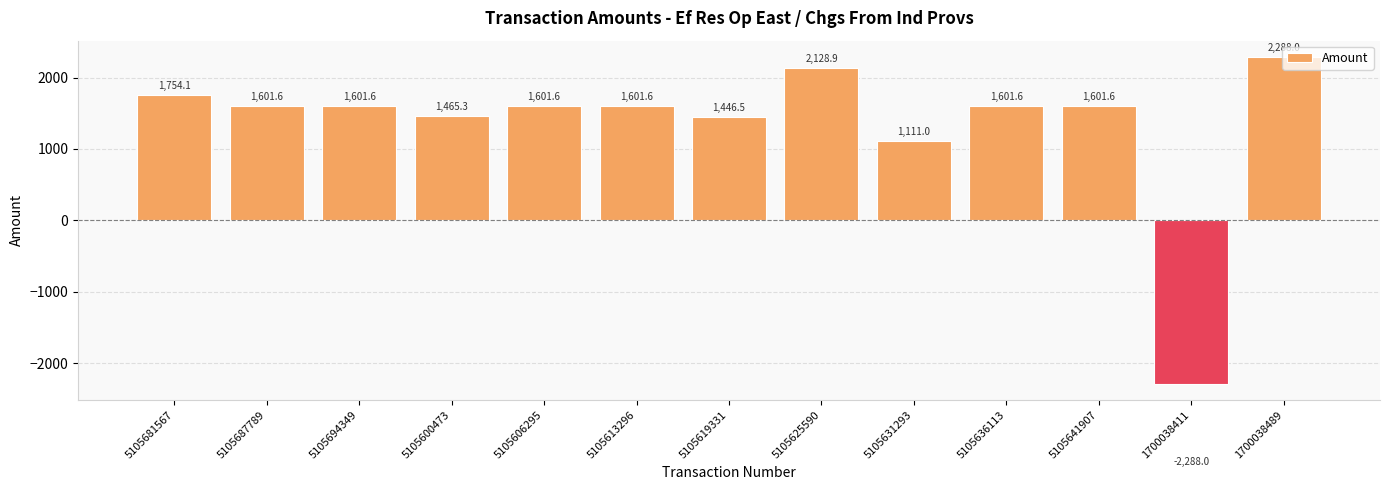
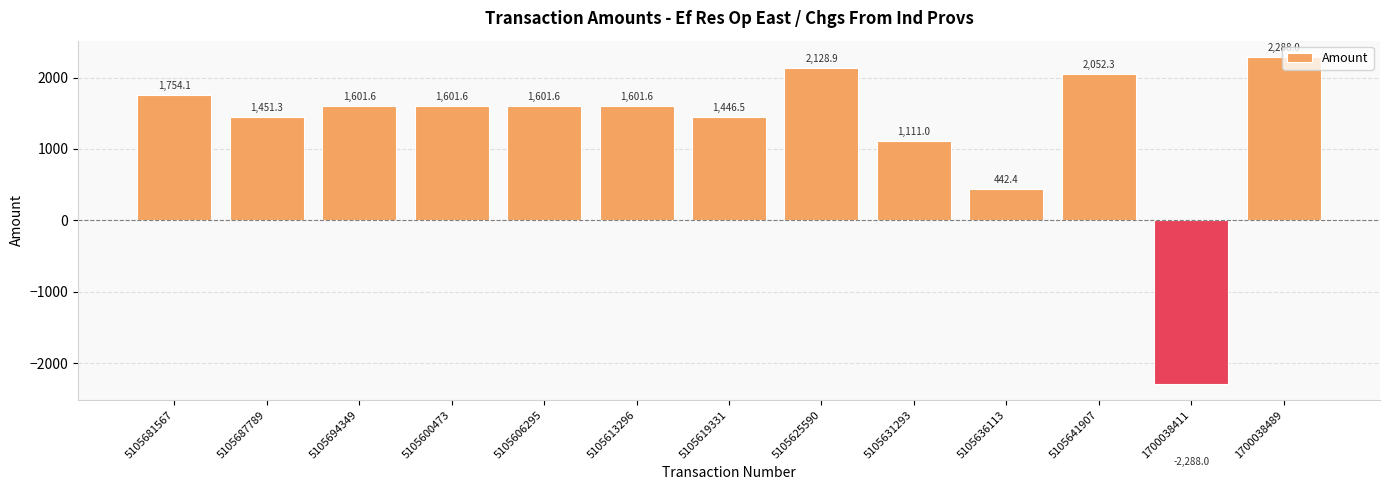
  {
    "5105681567": "1,754.1",
-   "5105687789": "1,601.6",
+   "5105687789": "1,451.3",
    "5105694349": "1,601.6",
-   "5105600473": "1,465.3",
+   "5105600473": "1,601.6",
    "5105606295": "1,601.6",
    "5105613296": "1,601.6",
    "5105619331": "1,446.5",
    "5105625590": "2,128.9",
    "5105631293": "1,111.0",
-   "5105636113": "1,601.6",
-   "5105641907": "1,601.6"
+   "5105636113": "442.4",
+   "5105641907": "2,052.3"
  }
